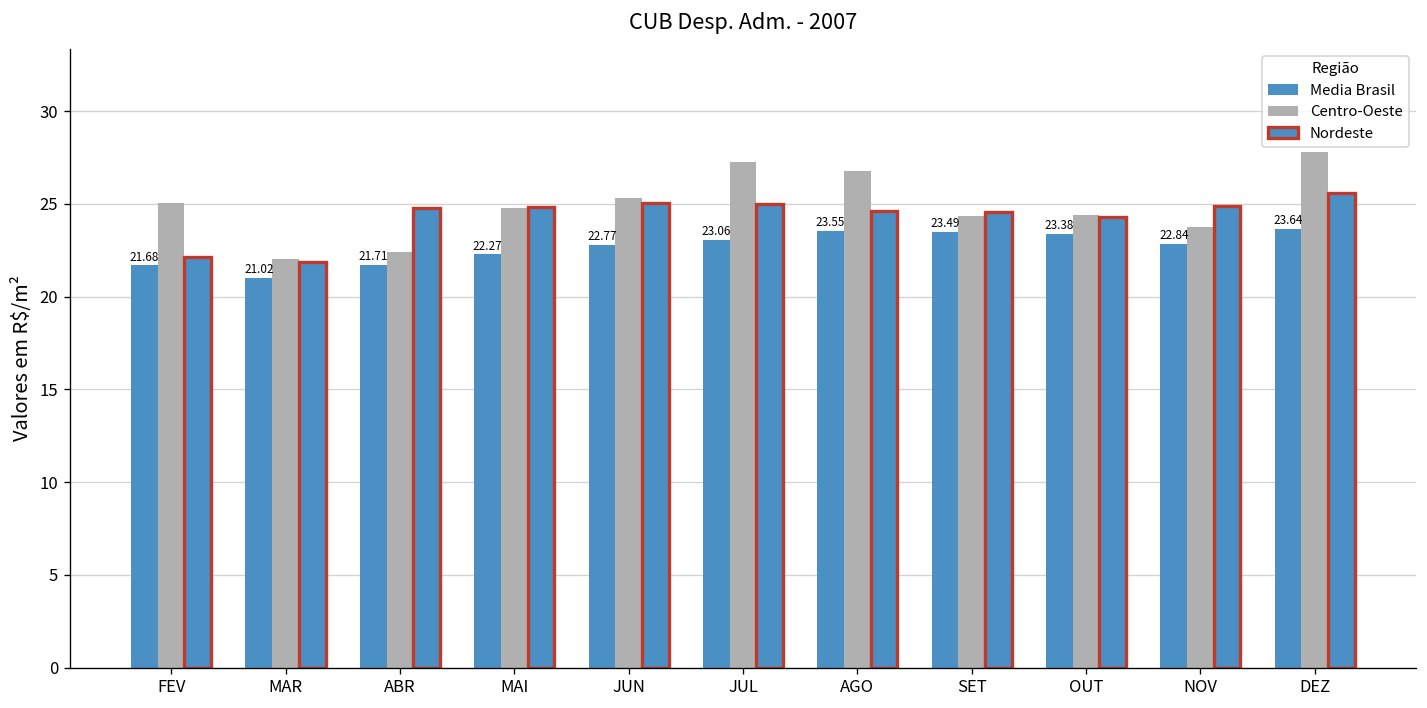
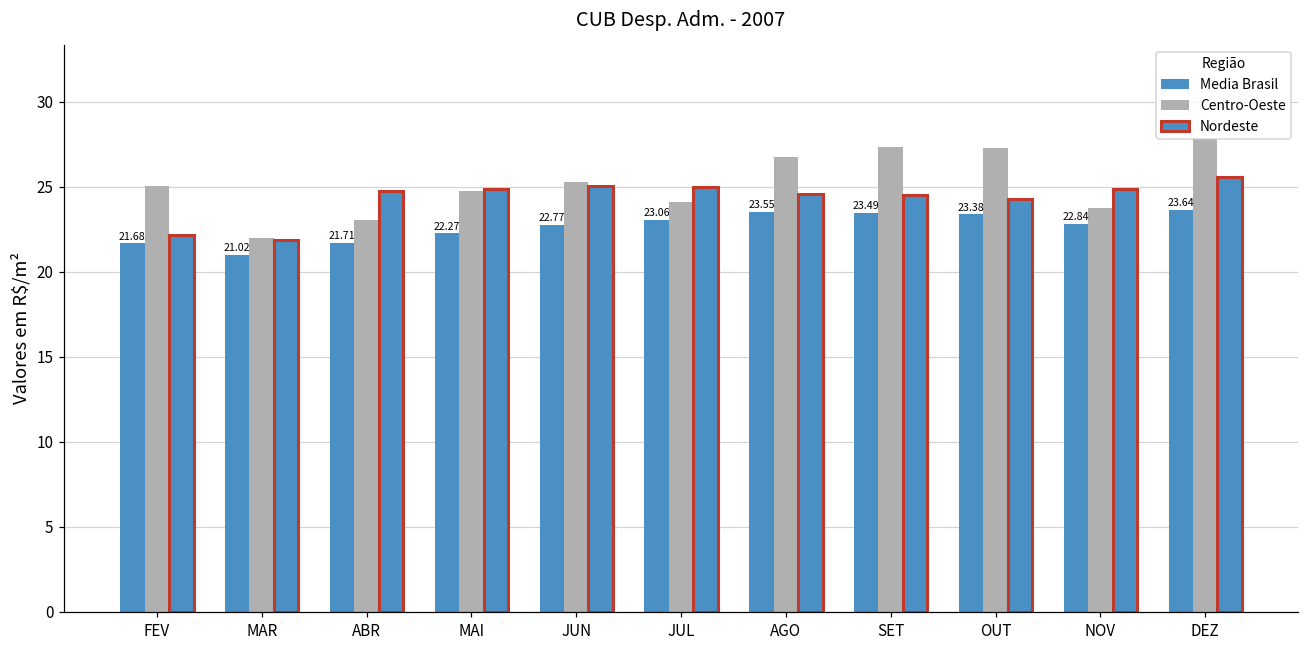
  {
    "Centro-Oeste": {
      "FEV": 25.0,
      "MAR": 22.0,
-     "ABR": 22.4,
+     "ABR": 23.1,
      "MAI": 24.8,
      "JUN": 25.3,
-     "JUL": 27.3,
+     "JUL": 24.1,
      "AGO": 26.8,
-     "SET": 24.4,
-     "OUT": 24.4,
+     "SET": 27.3,
+     "OUT": 27.3,
      "NOV": 23.7
    }
  }
